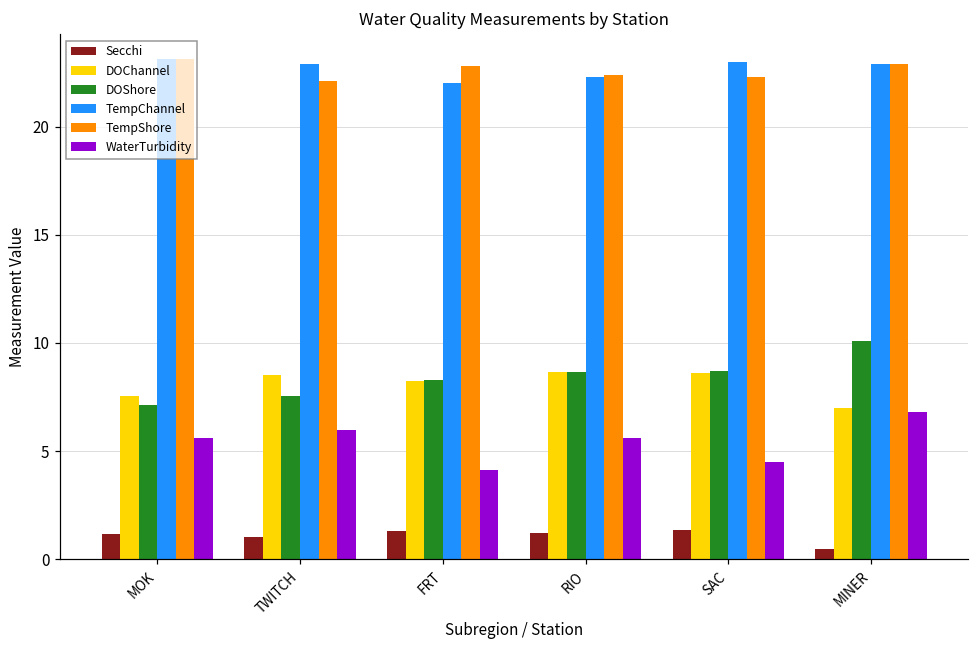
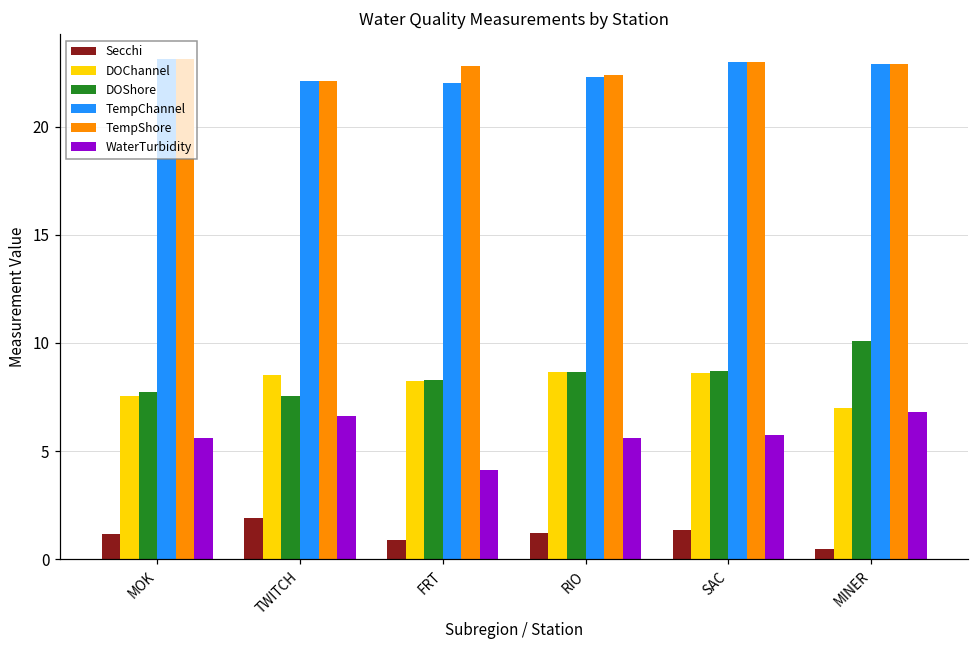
  {
    "Secchi": {
      "MOK": 1.2,
-     "TWITCH": 1.0,
-     "FRT": 1.3,
+     "TWITCH": 1.9,
+     "FRT": 0.9,
      "RIO": 1.2,
      "SAC": 1.4,
      "MINER": 0.5
    },
    "DOChannel": {
      "MOK": 7.6,
      "TWITCH": 8.5,
      "FRT": 8.3,
      "RIO": 8.7,
      "SAC": 8.6,
      "MINER": 7.0
    },
    "DOShore": {
-     "MOK": 7.1,
+     "MOK": 7.7,
      "TWITCH": 7.5,
      "FRT": 8.3,
      "RIO": 8.6,
      "SAC": 8.7,
      "MINER": 10.1
    },
    "TempChannel": {
-     "TWITCH": 22.9,
+     "TWITCH": 22.1,
      "FRT": 22.0,
      "RIO": 22.3,
      "SAC": 23.0,
      "MINER": 22.9
    },
    "TempShore": {
      "TWITCH": 22.1,
      "FRT": 22.8,
      "RIO": 22.4,
-     "SAC": 22.3,
+     "SAC": 23.0,
      "MINER": 22.9
    },
    "WaterTurbidity": {
      "MOK": 5.6,
-     "TWITCH": 6.0,
+     "TWITCH": 6.6,
      "FRT": 4.1,
      "RIO": 5.6,
-     "SAC": 4.5,
+     "SAC": 5.7,
      "MINER": 6.8
    }
  }
